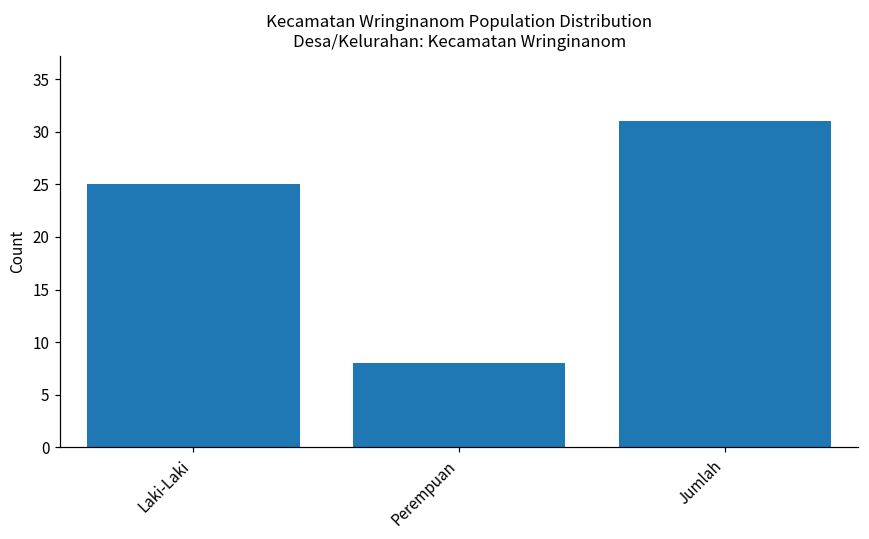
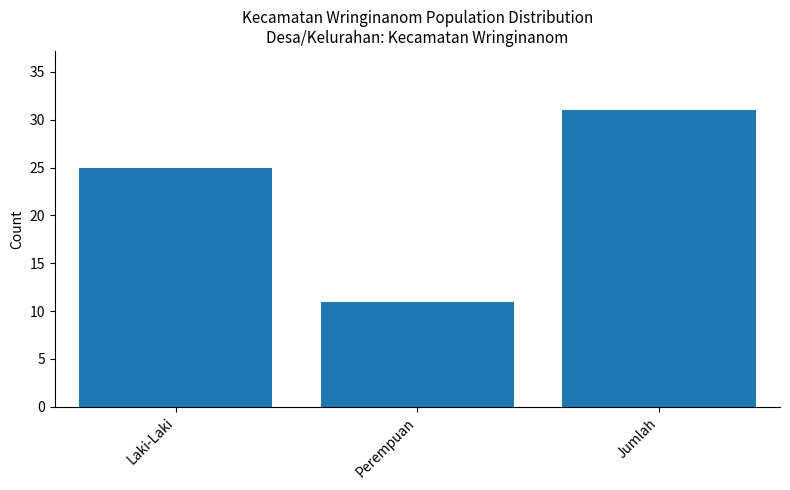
  {
    "Laki-Laki": 25,
-   "Perempuan": 8,
+   "Perempuan": 11,
    "Jumlah": 31
  }
